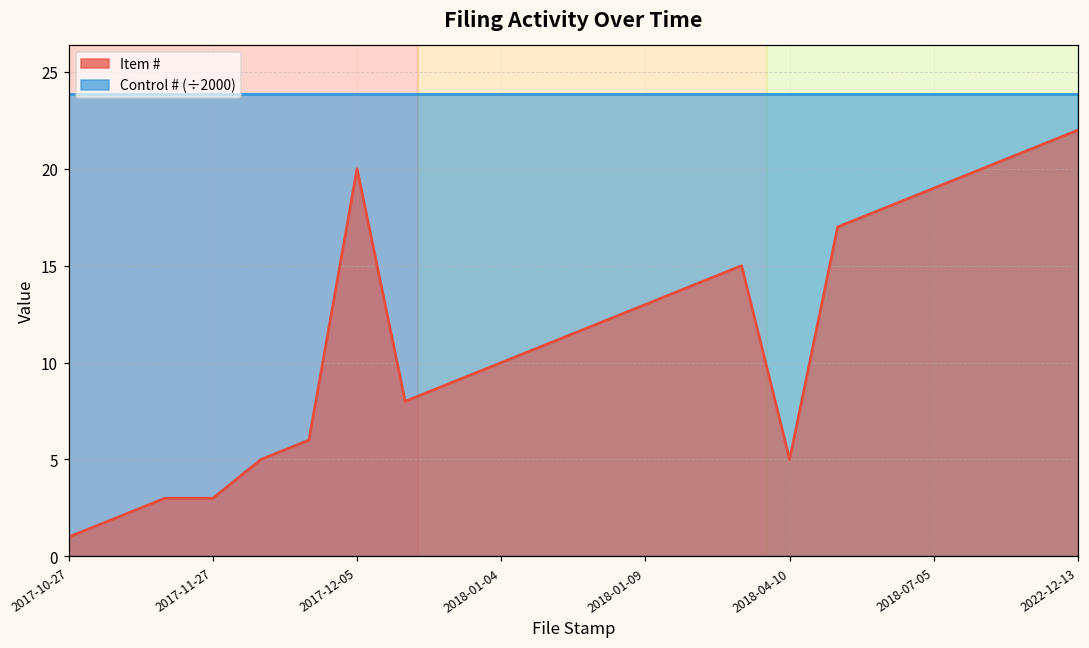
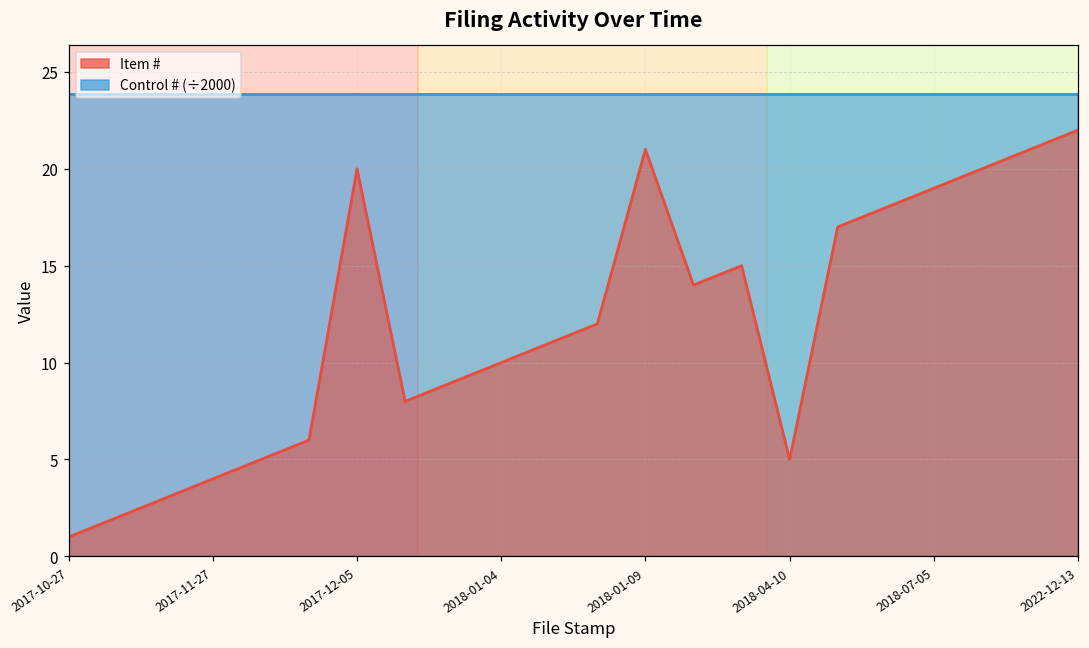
  {
    "Control # (÷2000)": {
      "2017-10-27": 24,
      "2017-12-05": 24,
      "2018-01-09": 24,
      "2018-04-10": 24,
      "2022-12-13": 24
    },
    "Item #": {
      "2017-10-27": 1,
-     "2017-11-27": 3,
+     "2017-11-27": 4,
      "2017-12-05": 20,
-     "2018-01-09": 13,
+     "2018-01-09": 21,
      "2018-04-10": 5,
      "2022-12-13": 22
    }
  }
